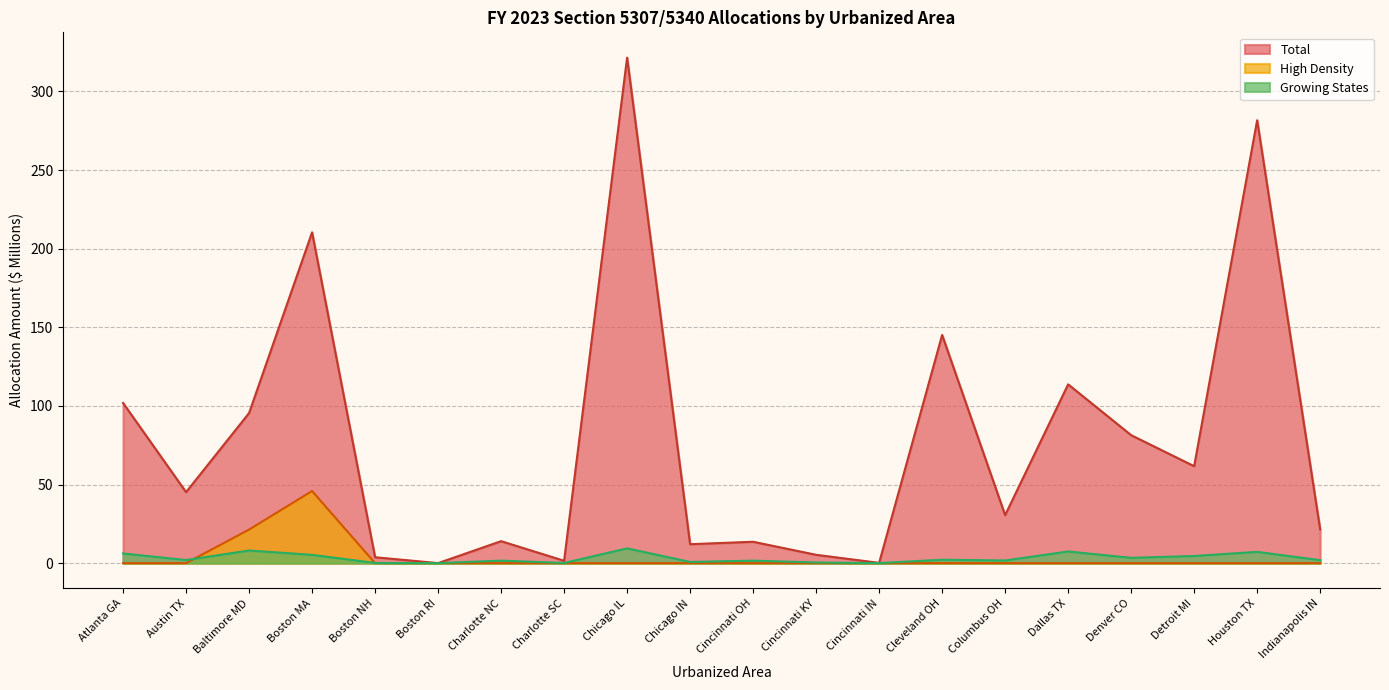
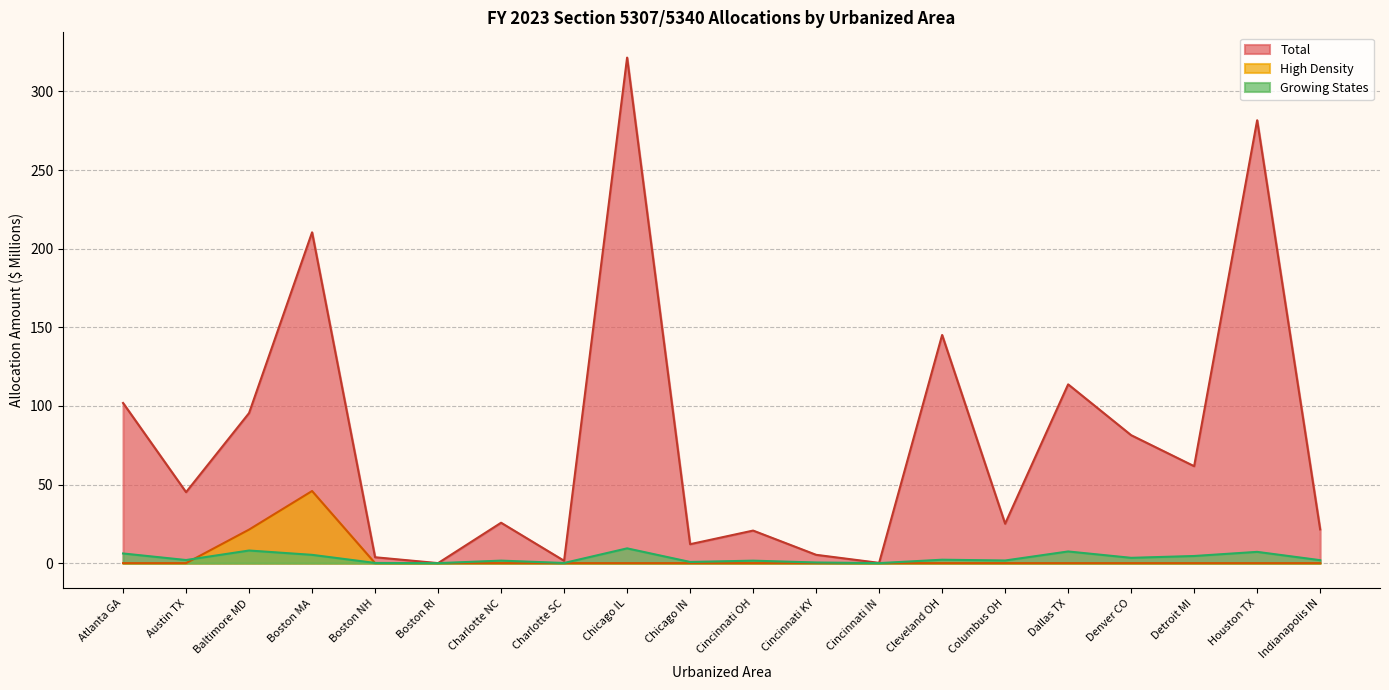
  {
    "Total": {
      "Atlanta GA": 102,
      "Austin TX": 45,
      "Baltimore MD": 95,
      "Boston MA": 210,
      "Boston NH": 4,
-     "Charlotte NC": 14,
+     "Charlotte NC": 26,
      "Chicago IL": 322,
      "Chicago IN": 12,
-     "Cincinnati OH": 14,
+     "Cincinnati OH": 21,
      "Cincinnati KY": 5,
      "Cleveland OH": 145,
-     "Columbus OH": 31,
+     "Columbus OH": 25,
      "Dallas TX": 114,
      "Denver CO": 81,
      "Detroit MI": 62,
      "Houston TX": 282,
      "Indianapolis IN": 21
    },
    "High Density": {
      "Atlanta GA": 0,
      "Austin TX": 0,
      "Baltimore MD": 21,
      "Boston MA": 46,
      "Chicago IL": 0,
      "Cleveland OH": 0,
      "Columbus OH": 0,
      "Dallas TX": 0,
      "Denver CO": 0,
      "Detroit MI": 0,
      "Houston TX": 0,
      "Indianapolis IN": 0
    },
    "Growing States": {
      "Atlanta GA": 6,
      "Austin TX": 2,
      "Baltimore MD": 8,
      "Boston MA": 5,
      "Chicago IL": 9,
      "Cleveland OH": 2,
      "Columbus OH": 2,
      "Dallas TX": 7,
      "Denver CO": 3,
      "Detroit MI": 5,
      "Houston TX": 7,
      "Indianapolis IN": 2
    }
  }
